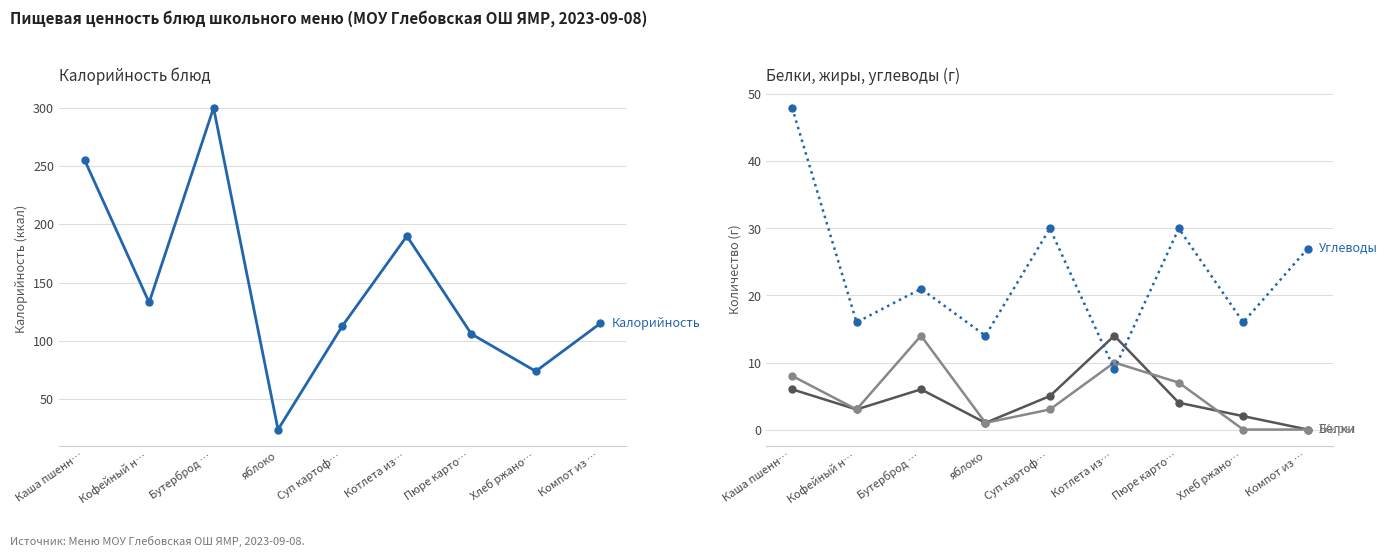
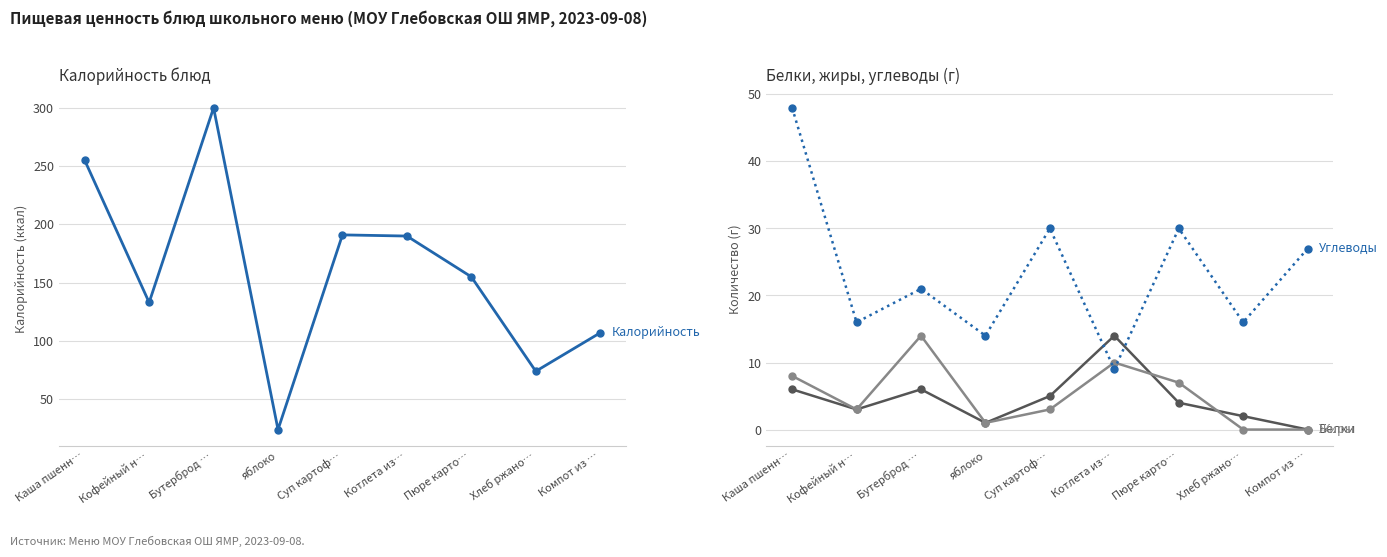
  {
    "Калорийность блюд": {
      "Каша пшенн…": 255,
      "Кофейный н…": 133,
      "Бутерброд …": 300,
      "яблоко": 24,
-     "Суп картоф…": 113,
+     "Суп картоф…": 191,
      "Котлета из…": 190,
-     "Пюре карто…": 106,
+     "Пюре карто…": 155,
      "Хлеб ржано…": 74,
-     "Компот из …": 115
+     "Компот из …": 107
    }
  }
